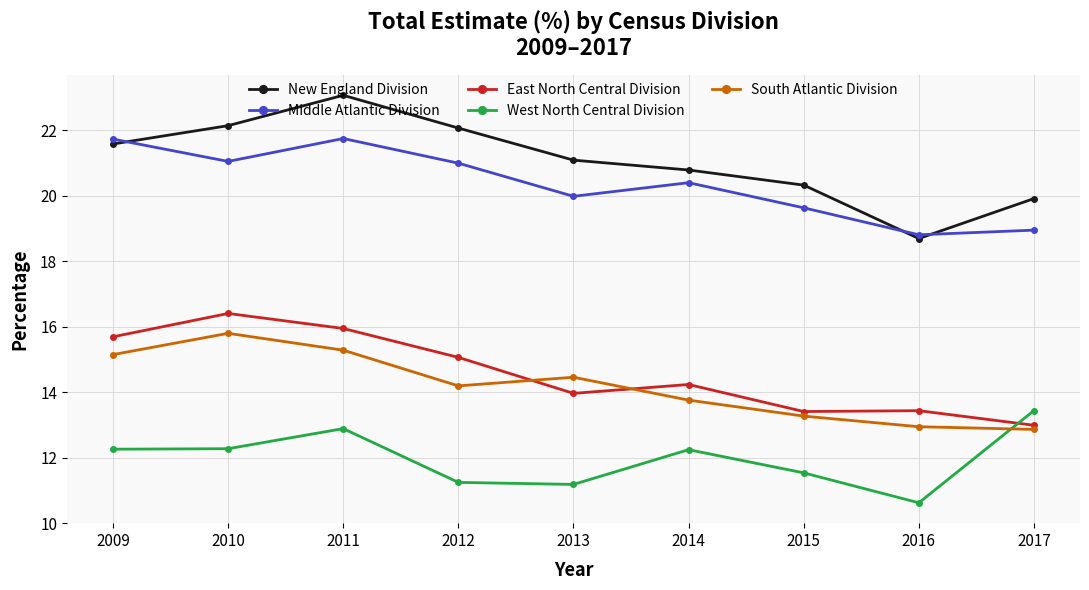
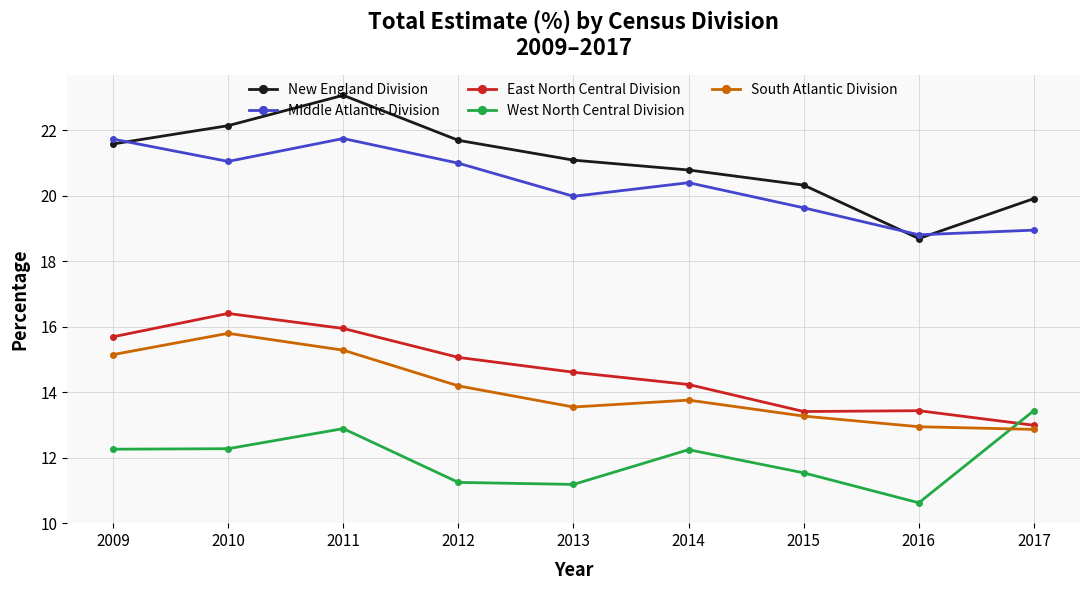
  {
    "New England Division": {
      "2009": 21.6,
      "2010": 22.1,
      "2011": 23.1,
-     "2012": 22.1,
+     "2012": 21.7,
      "2013": 21.1,
      "2014": 20.8,
      "2015": 20.3,
      "2016": 18.7,
      "2017": 19.9
    },
    "Middle Atlantic Division": {
      "2009": 21.7,
      "2010": 21.1,
      "2011": 21.8,
      "2012": 21.0,
      "2013": 20.0,
      "2014": 20.4,
      "2015": 19.6,
      "2016": 18.8,
      "2017": 19.0
    },
    "East North Central Division": {
      "2009": 15.7,
      "2010": 16.4,
      "2011": 15.9,
      "2012": 15.1,
-     "2013": 14.0,
+     "2013": 14.6,
      "2014": 14.2,
      "2015": 13.4,
      "2016": 13.4,
      "2017": 13.0
    },
    "West North Central Division": {
      "2009": 12.3,
      "2010": 12.3,
      "2011": 12.9,
      "2012": 11.2,
      "2013": 11.2,
      "2014": 12.2,
      "2015": 11.5,
      "2016": 10.6,
      "2017": 13.4
    },
    "South Atlantic Division": {
      "2009": 15.1,
      "2010": 15.8,
      "2011": 15.3,
      "2012": 14.2,
-     "2013": 14.5,
+     "2013": 13.5,
      "2014": 13.8,
      "2015": 13.3,
      "2016": 12.9,
      "2017": 12.9
    }
  }
